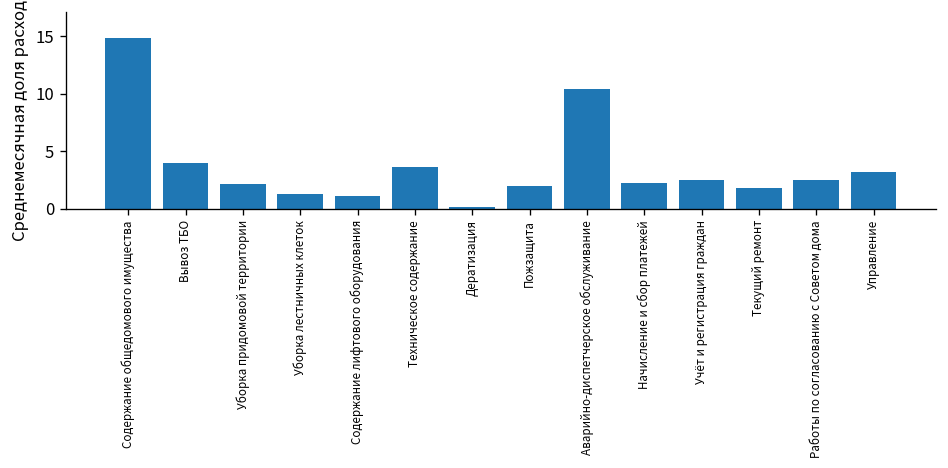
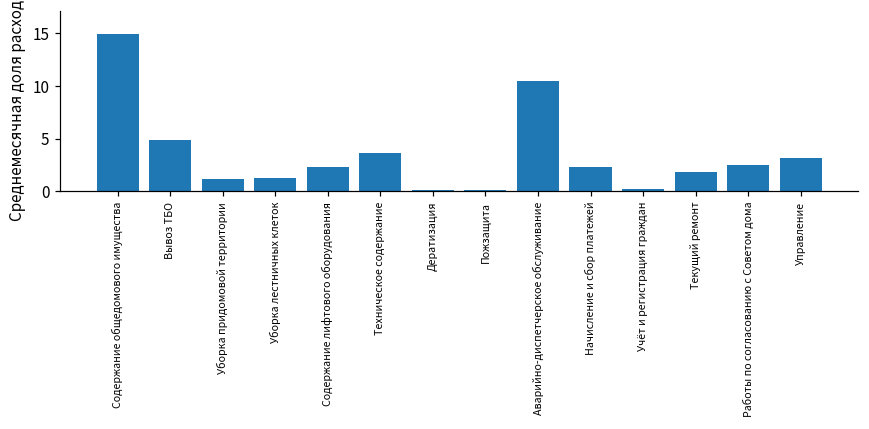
  {
    "Содержание общедомового имущества": 15,
-   "Вывоз ТБО": 4,
-   "Уборка придомовой территории": 2,
+   "Вывоз ТБО": 5,
+   "Уборка придомовой территории": 1,
    "Уборка лестничных клеток": 1,
-   "Содержание лифтового оборудования": 1,
+   "Содержание лифтового оборудования": 2,
    "Техническое содержание": 4,
-   "Пожзащита": 2,
+   "Пожзащита": 0,
    "Аварийно-диспетчерское обслуживание": 10,
    "Начисление и сбор платежей": 2,
-   "Учёт и регистрация граждан": 3,
+   "Учёт и регистрация граждан": 0,
    "Текущий ремонт": 2,
    "Работы по согласованию с Советом дома": 3,
    "Управление": 3
  }
